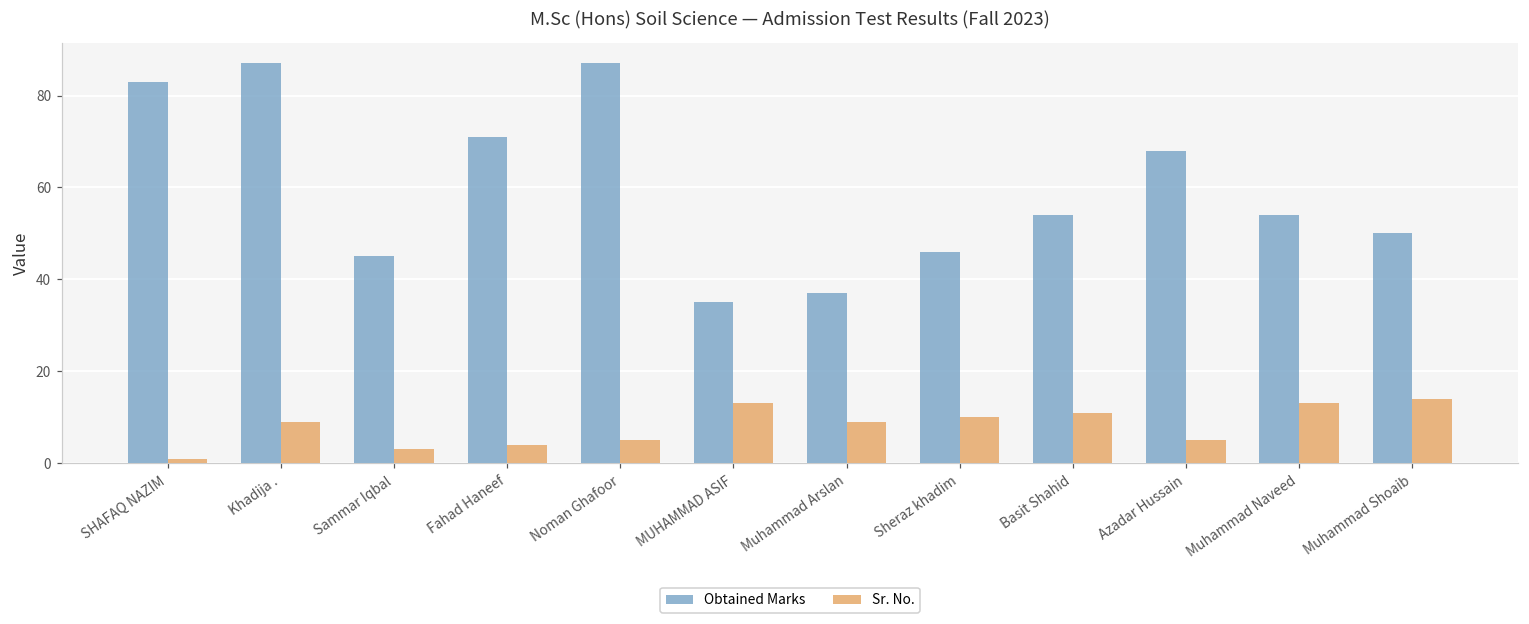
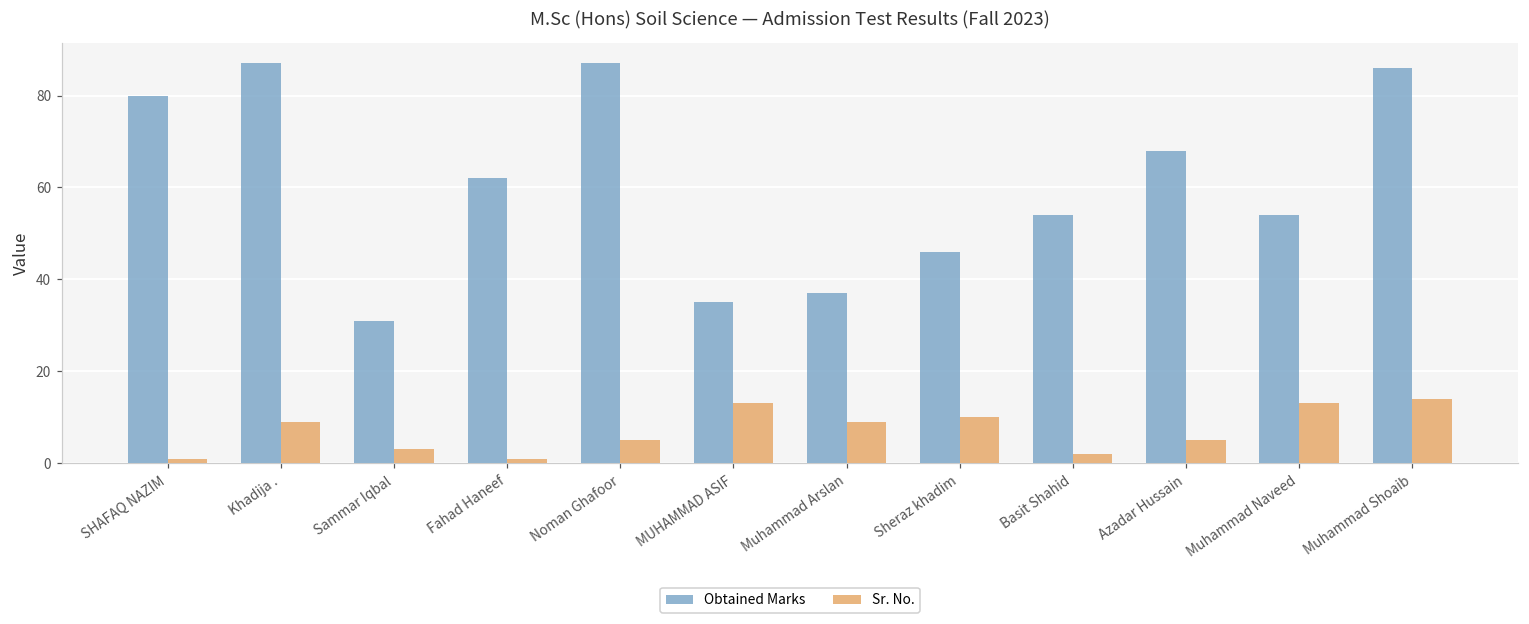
  {
    "Obtained Marks": {
-     "SHAFAQ NAZIM": 83,
+     "SHAFAQ NAZIM": 80,
      "Khadija .": 87,
-     "Sammar Iqbal": 45,
-     "Fahad Haneef": 71,
+     "Sammar Iqbal": 31,
+     "Fahad Haneef": 62,
      "Noman Ghafoor": 87,
      "MUHAMMAD ASIF": 35,
      "Muhammad Arslan": 37,
      "Sheraz khadim": 46,
      "Basit Shahid": 54,
      "Azadar Hussain": 68,
      "Muhammad Naveed": 54,
-     "Muhammad Shoaib": 50
+     "Muhammad Shoaib": 86
    },
    "Sr. No.": {
      "SHAFAQ NAZIM": 1,
      "Khadija .": 9,
      "Sammar Iqbal": 3,
-     "Fahad Haneef": 4,
+     "Fahad Haneef": 1,
      "Noman Ghafoor": 5,
      "MUHAMMAD ASIF": 13,
      "Muhammad Arslan": 9,
      "Sheraz khadim": 10,
-     "Basit Shahid": 11,
+     "Basit Shahid": 2,
      "Azadar Hussain": 5,
      "Muhammad Naveed": 13,
      "Muhammad Shoaib": 14
    }
  }
